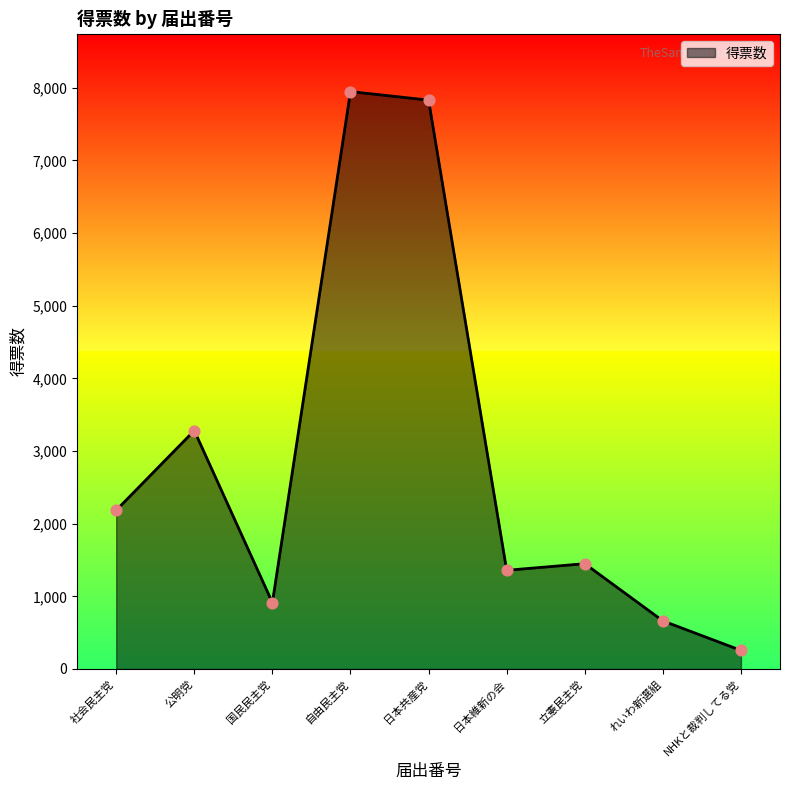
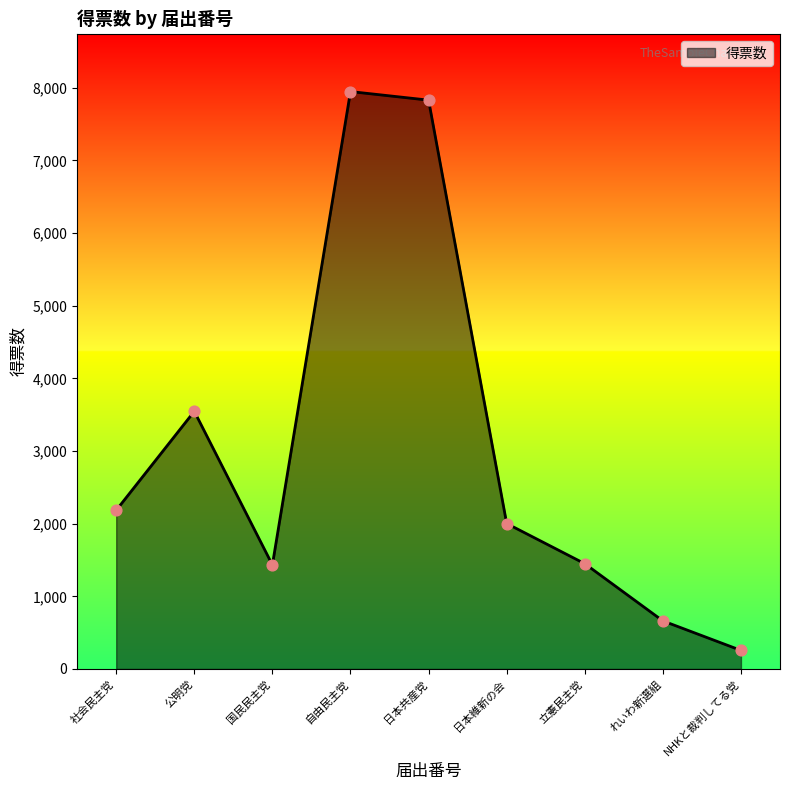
  {
    "社会民主党": "2,200",
-   "公明党": "3,300",
-   "国民民主党": "900",
+   "公明党": "3,500",
+   "国民民主党": "1,400",
    "自由民主党": "7,900",
    "日本共産党": "7,800",
-   "日本維新の会": "1,400",
+   "日本維新の会": "2,000",
    "立憲民主党": "1,400",
    "れいわ新選組": "700",
    "NHKと裁判してる党": "300"
  }
